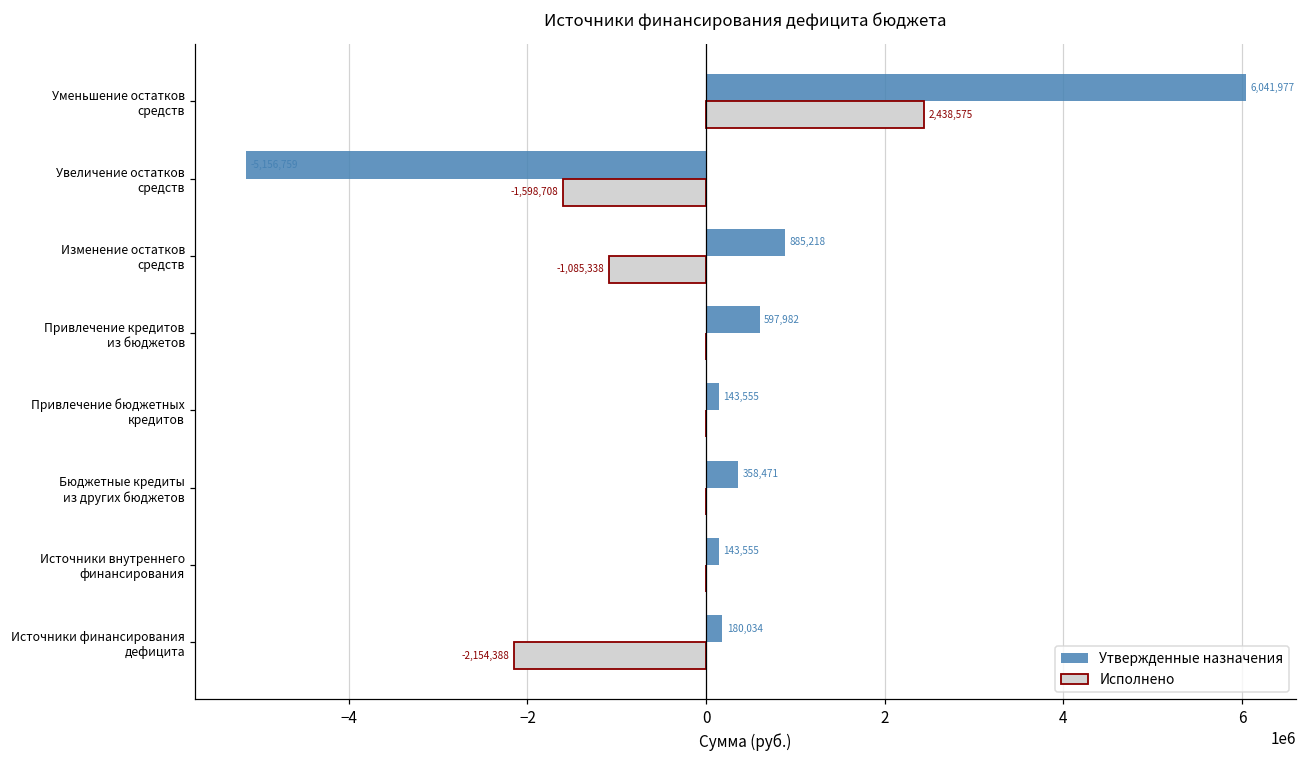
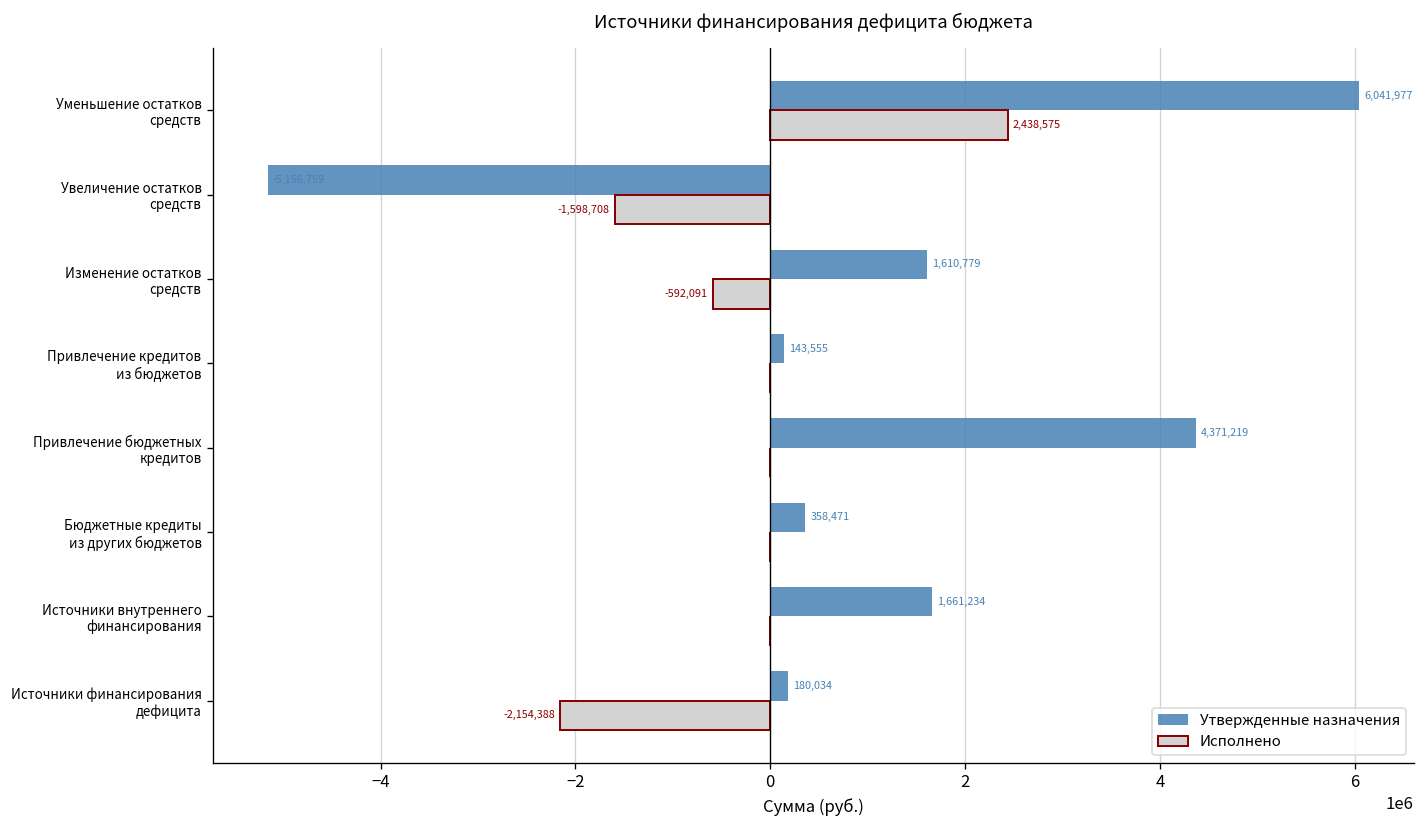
  {
    "Утвержденные назначения": {
      "Уменьшение остатков средств": "6,041,977",
-     "Изменение остатков средств": "885,218",
-     "Привлечение кредитов из бюджетов": "597,982",
-     "Привлечение бюджетных кредитов": "143,555",
+     "Изменение остатков средств": "1,610,779",
+     "Привлечение кредитов из бюджетов": "143,555",
+     "Привлечение бюджетных кредитов": "4,371,219",
      "Бюджетные кредиты из других бюджетов": "358,471",
-     "Источники внутреннего финансирования": "143,555",
+     "Источники внутреннего финансирования": "1,661,234",
      "Источники финансирования дефицита": "180,034"
    },
    "Исполнено": {
      "Уменьшение остатков средств": "2,438,575",
      "Увеличение остатков средств": "-1,598,708",
-     "Изменение остатков средств": "-1,085,338",
+     "Изменение остатков средств": "-592,091",
      "Источники финансирования дефицита": "-2,154,388"
    }
  }
